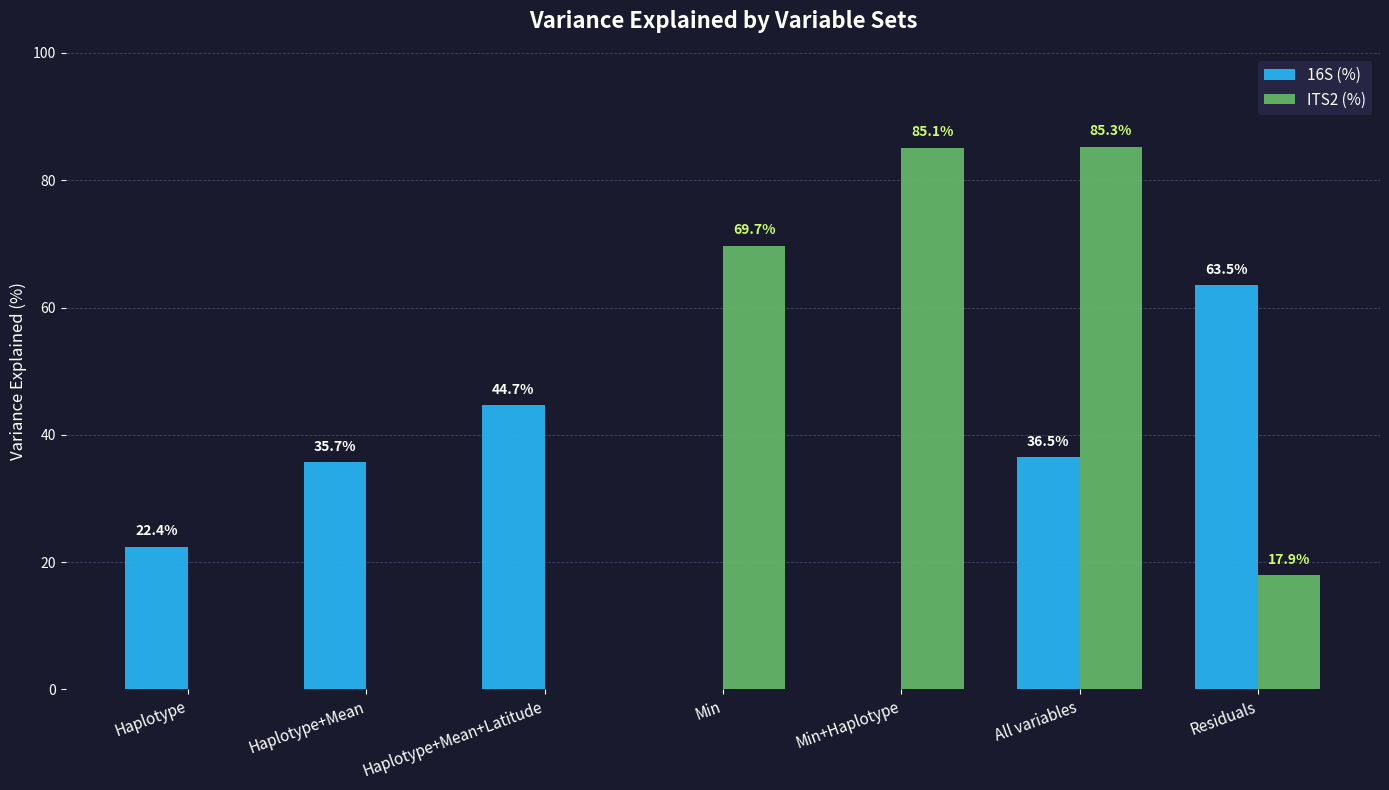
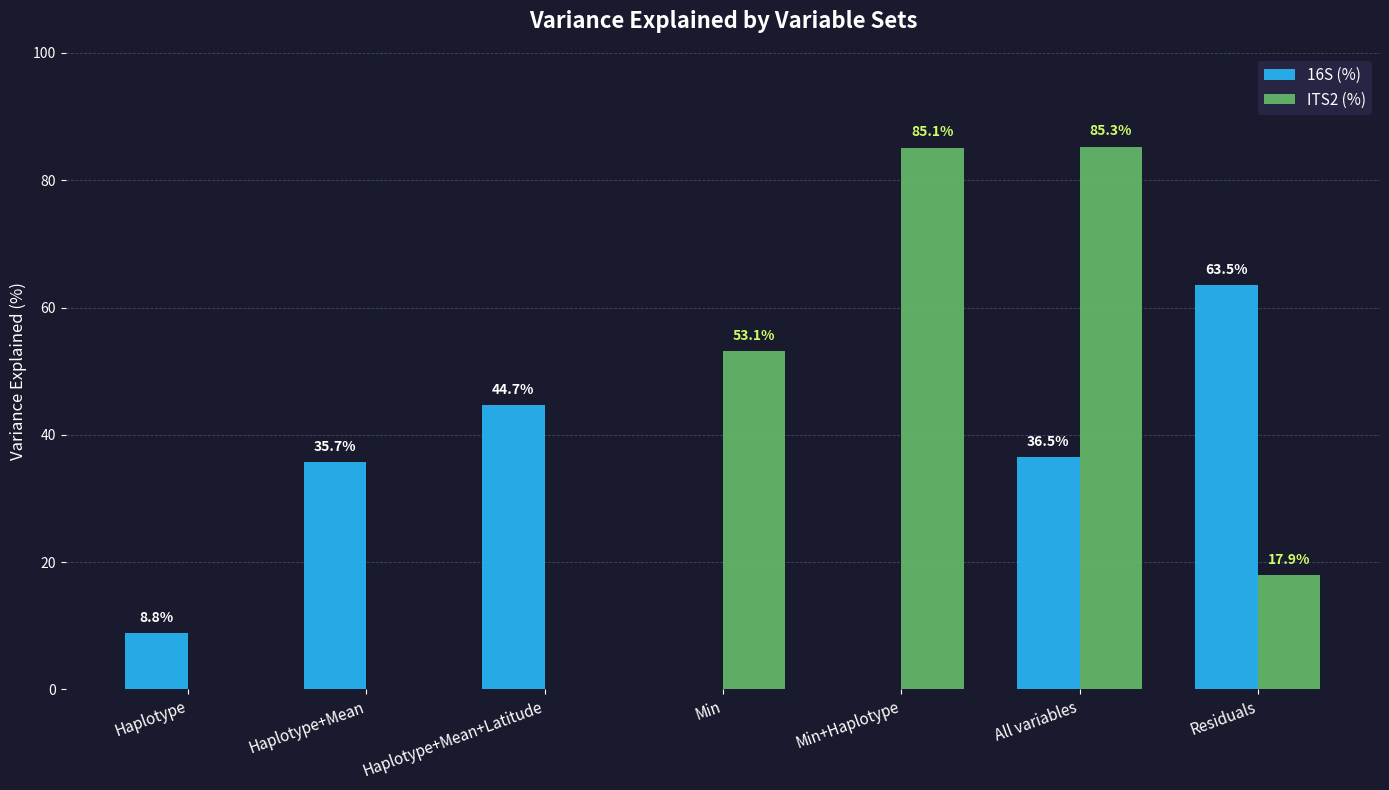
  {
    "16S (%)": {
-     "Haplotype": "22.4%",
+     "Haplotype": "8.8%",
      "Haplotype+Mean": "35.7%",
      "Haplotype+Mean+Latitude": "44.7%",
      "All variables": "36.5%",
      "Residuals": "63.5%"
    },
    "ITS2 (%)": {
-     "Min": "69.7%",
+     "Min": "53.1%",
      "Min+Haplotype": "85.1%",
      "All variables": "85.3%",
      "Residuals": "17.9%"
    }
  }
